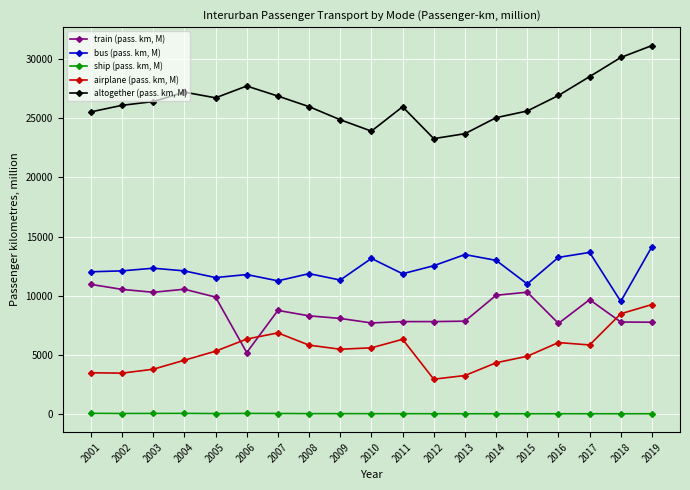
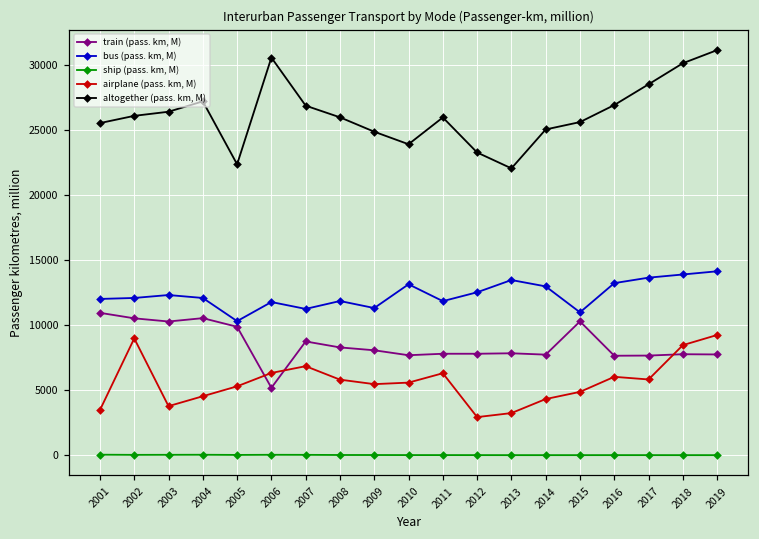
  {
    "train (pass. km, M)": {
      "2001": 11000,
      "2002": 10500,
      "2003": 10300,
      "2004": 10500,
      "2005": 9900,
      "2006": 5200,
      "2007": 8800,
      "2008": 8300,
      "2009": 8100,
      "2010": 7700,
      "2011": 7800,
      "2012": 7800,
      "2013": 7800,
-     "2014": 10000,
+     "2014": 7700,
      "2015": 10300,
      "2016": 7700,
-     "2017": 9700,
+     "2017": 7700,
      "2018": 7800,
      "2019": 7800
    },
    "bus (pass. km, M)": {
      "2001": 12000,
      "2002": 12100,
      "2003": 12300,
      "2004": 12100,
-     "2005": 11500,
+     "2005": 10300,
      "2006": 11800,
      "2007": 11300,
      "2008": 11900,
      "2009": 11300,
      "2010": 13100,
      "2011": 11900,
      "2012": 12500,
      "2013": 13500,
      "2014": 13000,
      "2015": 11000,
      "2016": 13200,
      "2017": 13700,
-     "2018": 9500,
+     "2018": 13900,
      "2019": 14100
    },
    "ship (pass. km, M)": {
      "2001": 0,
      "2002": 0,
      "2003": 0,
      "2004": 0,
      "2005": 0,
      "2006": 0,
      "2007": 0,
      "2008": 0,
      "2009": 0,
      "2010": 0,
      "2011": 0,
      "2012": 0,
      "2013": 0,
      "2014": 0,
      "2015": 0,
      "2016": 0,
      "2017": 0,
      "2018": 0,
      "2019": 0
    },
    "airplane (pass. km, M)": {
      "2001": 3500,
-     "2002": 3400,
+     "2002": 9000,
      "2003": 3800,
      "2004": 4500,
      "2005": 5300,
      "2006": 6300,
      "2007": 6900,
      "2008": 5800,
      "2009": 5500,
      "2010": 5600,
      "2011": 6300,
      "2012": 2900,
      "2013": 3200,
      "2014": 4300,
      "2015": 4900,
      "2016": 6000,
      "2017": 5800,
      "2018": 8500,
      "2019": 9200
    },
    "altogether (pass. km, M)": {
      "2001": 25500,
      "2002": 26100,
      "2003": 26400,
-     "2005": 26700,
-     "2006": 27700,
+     "2005": 22400,
+     "2006": 30600,
      "2007": 26900,
      "2008": 26000,
      "2009": 24900,
      "2010": 23900,
      "2011": 26000,
      "2012": 23300,
-     "2013": 23700,
+     "2013": 22100,
      "2014": 25100,
      "2015": 25600,
      "2016": 26900,
      "2017": 28500,
      "2018": 30100,
      "2019": 31200
    }
  }
